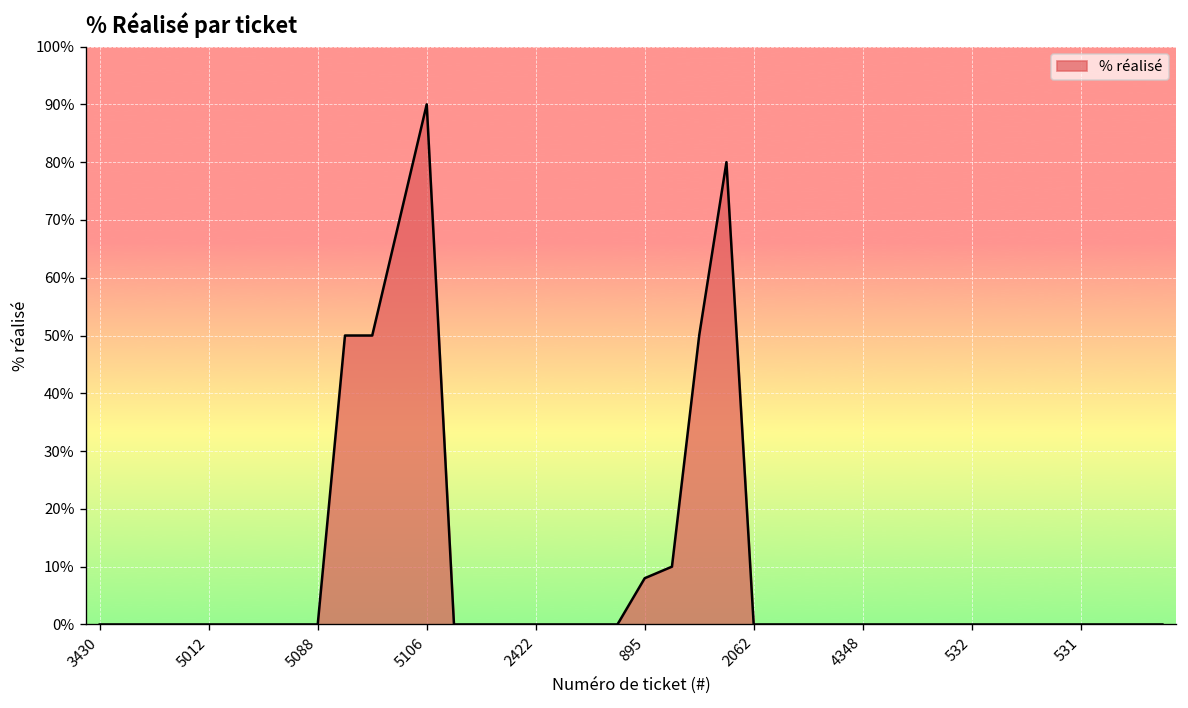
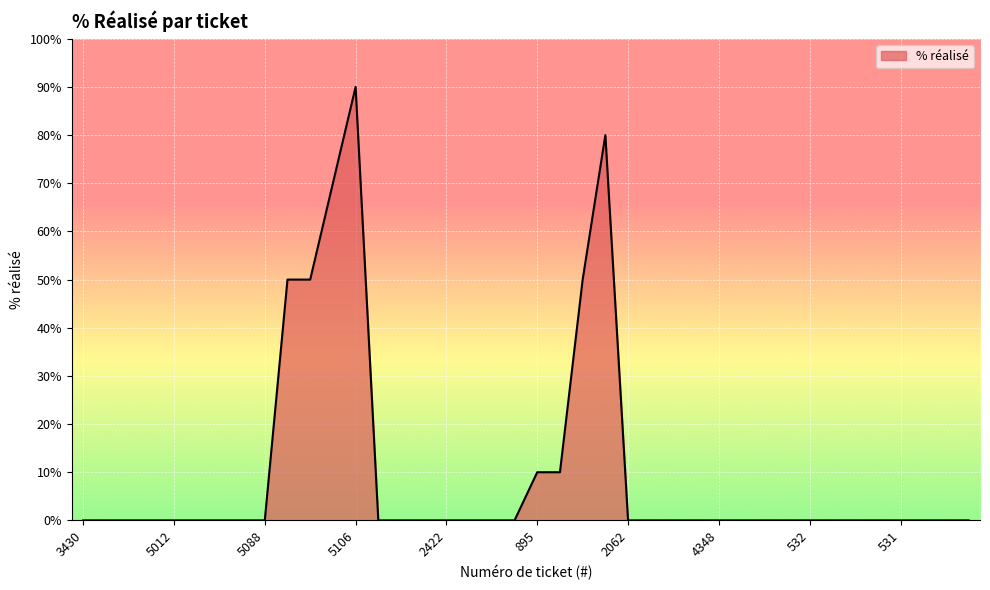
  {
    "3430": "0%",
    "5012": "0%",
    "5088": "0%",
    "5106": "90%",
    "2422": "0%",
-   "895": "8%",
+   "895": "10%",
    "2062": "0%",
    "4348": "0%",
    "532": "0%",
    "531": "0%"
  }
